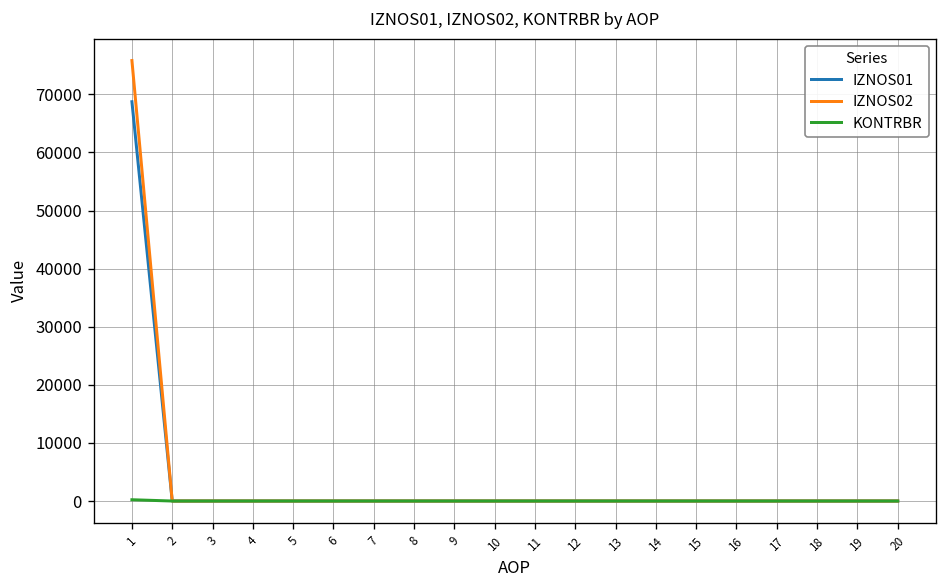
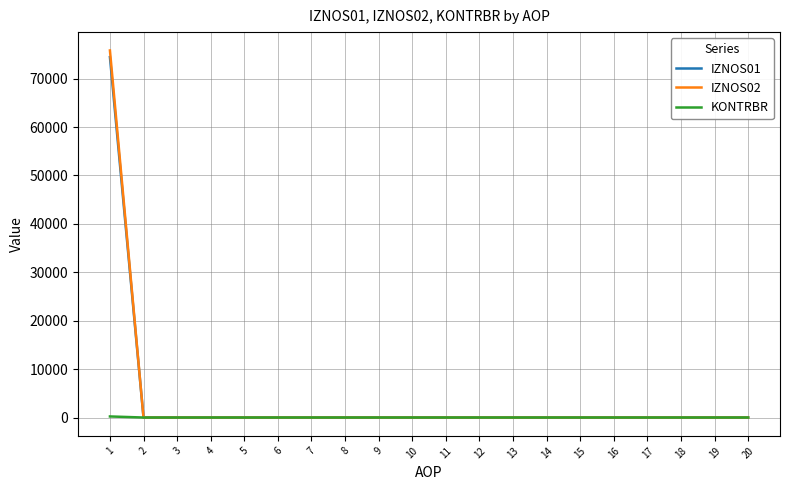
  {
    "IZNOS01": {
-     "1": 69000
+     "1": 74000
    },
    "IZNOS02": {
      "1": 76000
    },
    "KONTRBR": {
      "1": 0
    }
  }
